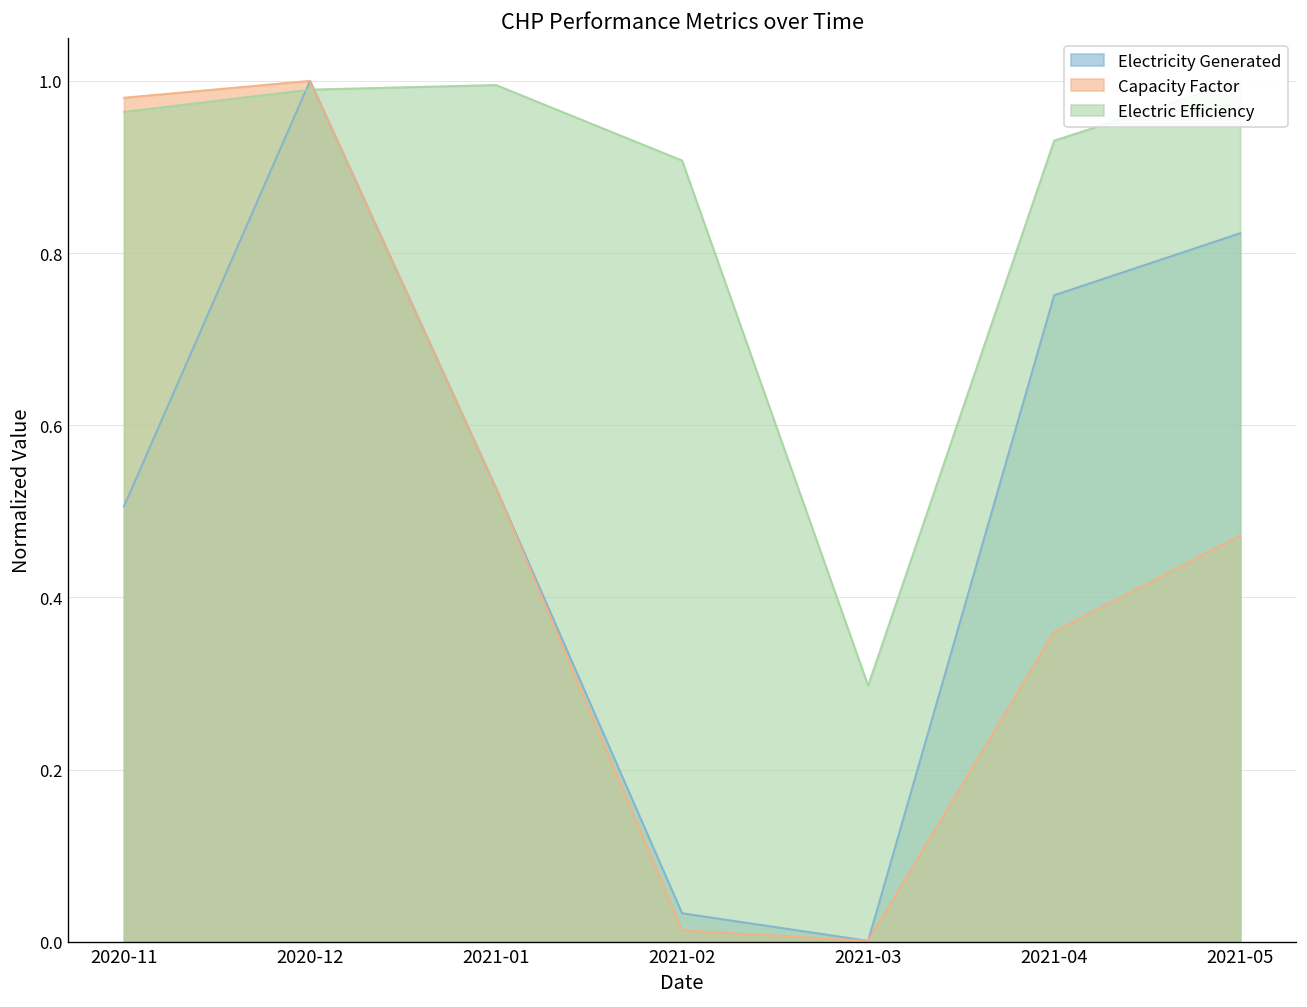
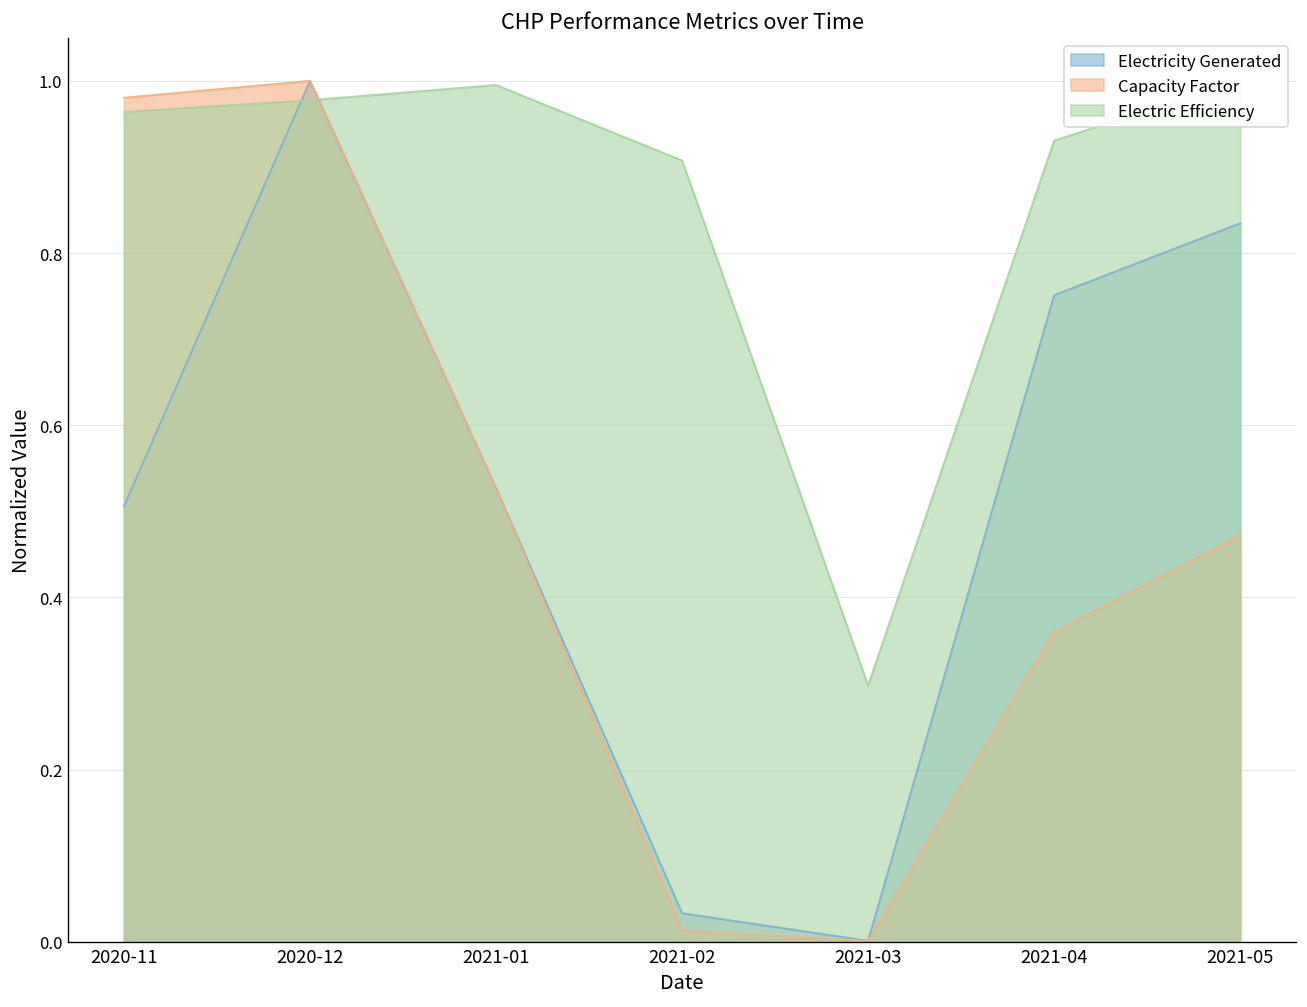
  {
    "Electricity Generated": {
      "2020-11": 0.51,
      "2021-02": 0.03,
      "2021-04": 0.75,
-     "2021-05": 0.82
+     "2021-05": 0.83
    },
    "Capacity Factor": {
      "2020-11": 0.98,
      "2021-02": 0.01,
      "2021-04": 0.36,
      "2021-05": 0.47
    },
    "Electric Efficiency": {
      "2020-11": 0.96,
-     "2020-12": 0.99,
+     "2020-12": 0.98,
      "2021-01": 1.00,
      "2021-02": 0.91,
      "2021-03": 0.30,
      "2021-04": 0.93
    }
  }
